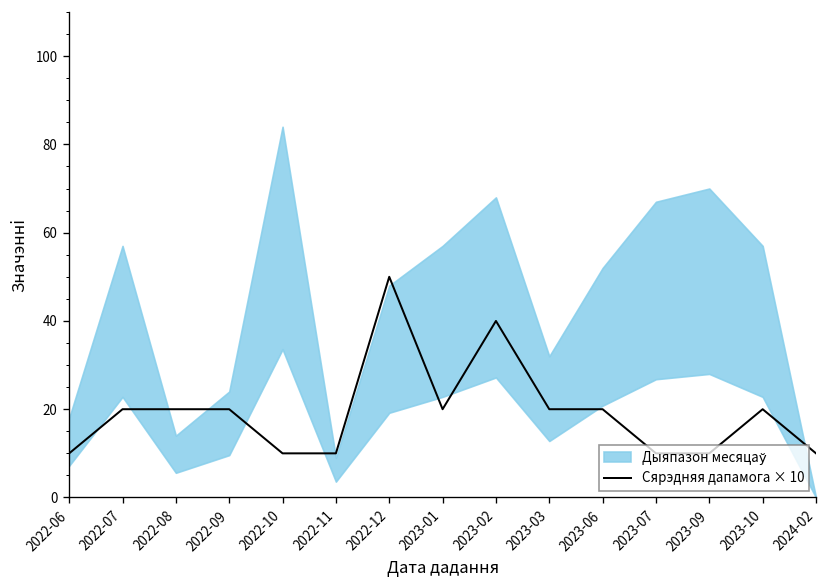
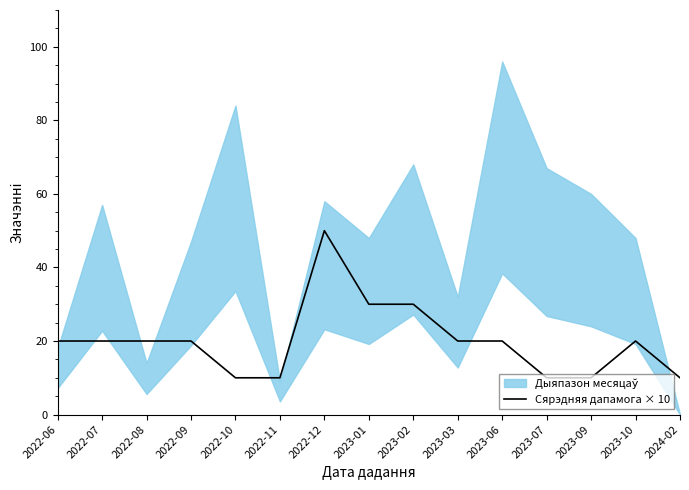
  {
    "Сярэдняя дапамога × 10": {
-     "2022-06": 10,
+     "2022-06": 20,
      "2022-07": 20,
      "2022-08": 20,
      "2022-09": 20,
      "2022-10": 10,
      "2022-11": 10,
      "2022-12": 50,
-     "2023-01": 20,
-     "2023-02": 40,
+     "2023-01": 30,
+     "2023-02": 30,
      "2023-03": 20,
      "2023-06": 20,
      "2023-10": 20,
      "2024-02": 10
    },
    "Дыяпазон месяцаў": {
-     "2022-09": 24,
-     "2022-12": 48,
-     "2023-01": 57,
-     "2023-06": 52,
-     "2023-09": 70,
-     "2023-10": 57
+     "2022-09": 47,
+     "2022-12": 58,
+     "2023-01": 48,
+     "2023-06": 96,
+     "2023-09": 60,
+     "2023-10": 48
    }
  }
